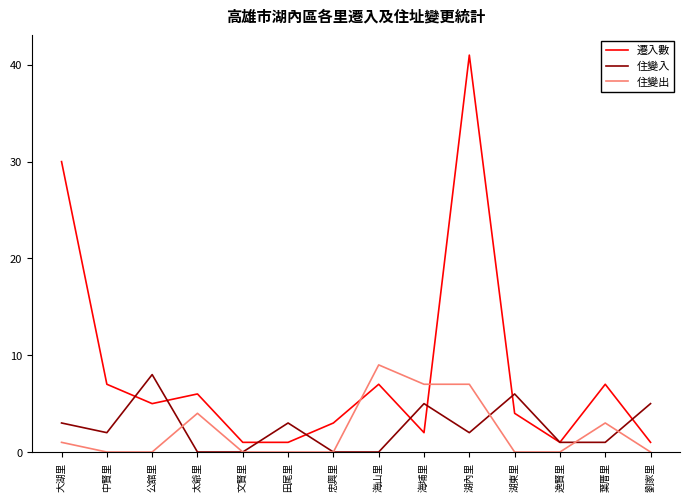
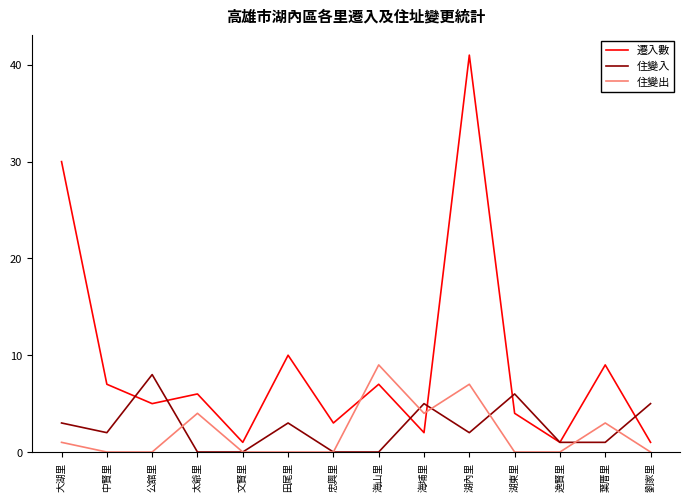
  {
    "遷入數": {
      "大湖里": 30,
      "中賢里": 7,
      "公舘里": 5,
      "太爺里": 6,
      "文賢里": 1,
-     "田尾里": 1,
+     "田尾里": 10,
      "忠興里": 3,
      "海山里": 7,
      "海埔里": 2,
      "湖內里": 41,
      "湖東里": 4,
-     "葉厝里": 7,
+     "葉厝里": 9,
      "劉家里": 1
    },
    "住變入": {
      "大湖里": 3,
      "中賢里": 2,
      "公舘里": 8,
      "太爺里": 0,
      "田尾里": 3,
      "海山里": 0,
      "海埔里": 5,
      "湖內里": 2,
      "湖東里": 6,
      "葉厝里": 1,
      "劉家里": 5
    },
    "住變出": {
      "大湖里": 1,
      "中賢里": 0,
      "公舘里": 0,
      "太爺里": 4,
      "田尾里": 0,
      "海山里": 9,
-     "海埔里": 7,
+     "海埔里": 4,
      "湖內里": 7,
      "湖東里": 0,
      "逸賢里": 0,
      "葉厝里": 3,
      "劉家里": 0
    }
  }
